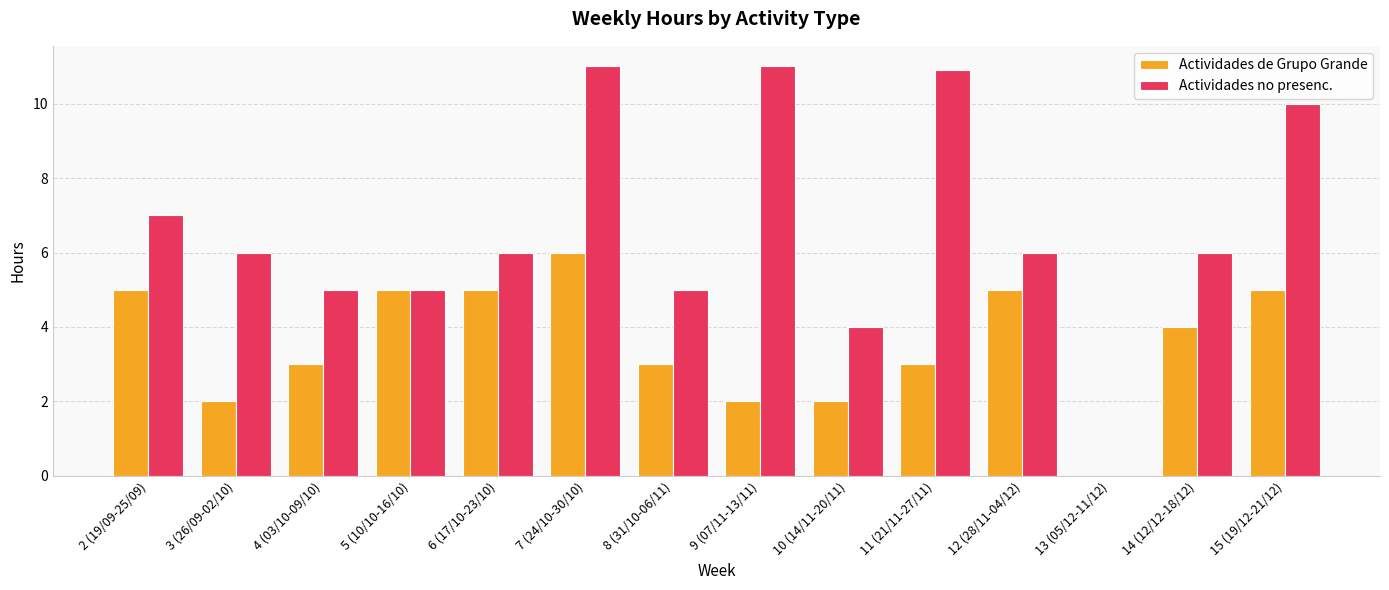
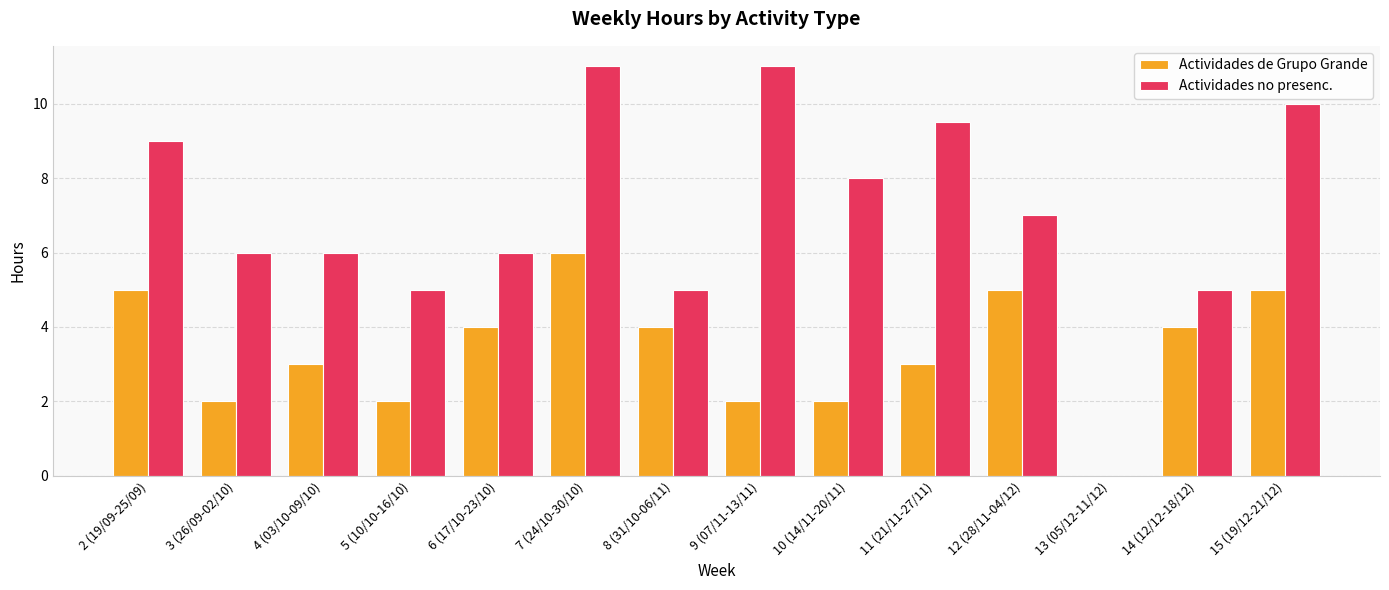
  {
    "Actividades de Grupo Grande": {
      "2 (19/09-25/09)": 5,
      "3 (26/09-02/10)": 2,
      "4 (03/10-09/10)": 3,
-     "5 (10/10-16/10)": 5,
-     "6 (17/10-23/10)": 5,
+     "5 (10/10-16/10)": 2,
+     "6 (17/10-23/10)": 4,
      "7 (24/10-30/10)": 6,
-     "8 (31/10-06/11)": 3,
+     "8 (31/10-06/11)": 4,
      "9 (07/11-13/11)": 2,
      "10 (14/11-20/11)": 2,
      "11 (21/11-27/11)": 3,
      "12 (28/11-04/12)": 5,
      "13 (05/12-11/12)": 0,
      "14 (12/12-18/12)": 4,
      "15 (19/12-21/12)": 5
    },
    "Actividades no presenc.": {
-     "2 (19/09-25/09)": 7,
+     "2 (19/09-25/09)": 9,
      "3 (26/09-02/10)": 6.0,
-     "4 (03/10-09/10)": 5,
+     "4 (03/10-09/10)": 6,
      "5 (10/10-16/10)": 5.0,
      "6 (17/10-23/10)": 6.0,
      "7 (24/10-30/10)": 11.0,
      "8 (31/10-06/11)": 5.0,
      "9 (07/11-13/11)": 11.0,
-     "10 (14/11-20/11)": 4,
-     "11 (21/11-27/11)": 10.9,
-     "12 (28/11-04/12)": 6,
+     "10 (14/11-20/11)": 8,
+     "11 (21/11-27/11)": 9.5,
+     "12 (28/11-04/12)": 7,
      "13 (05/12-11/12)": 0.0,
-     "14 (12/12-18/12)": 6,
+     "14 (12/12-18/12)": 5,
      "15 (19/12-21/12)": 10.0
    }
  }
